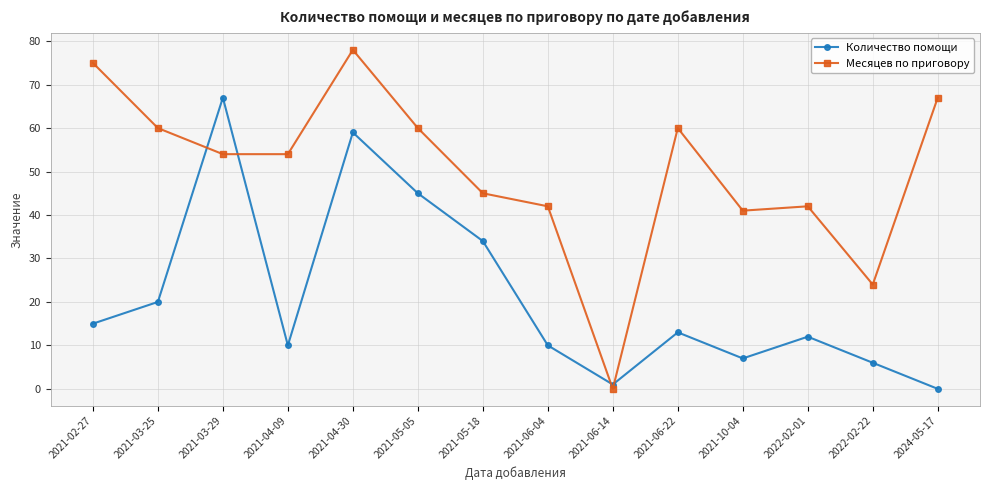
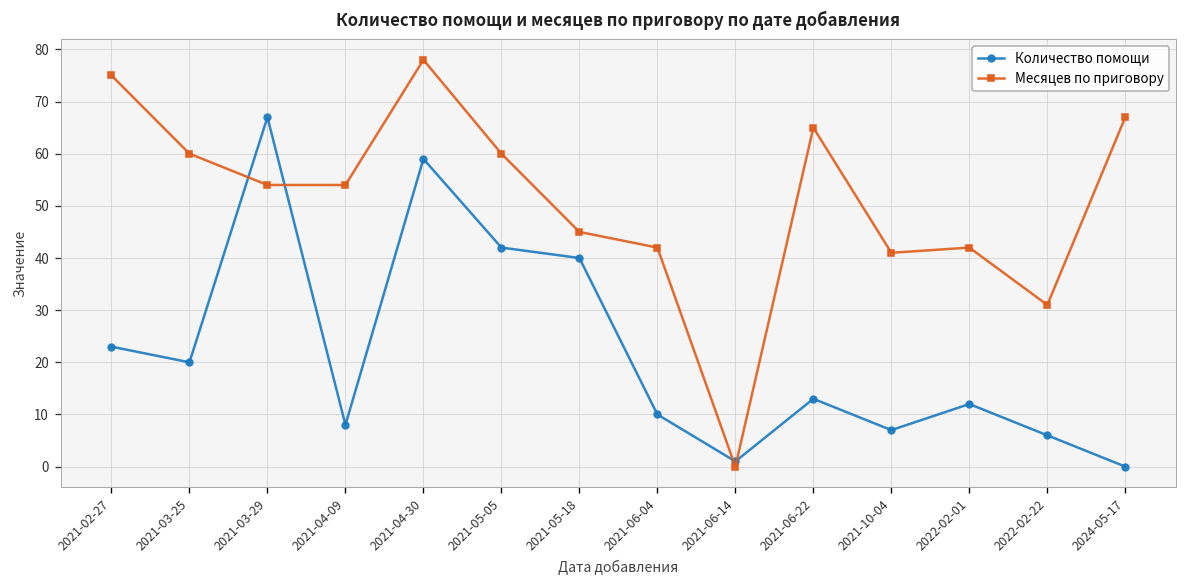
  {
    "Количество помощи": {
-     "2021-02-27": 15,
+     "2021-02-27": 23,
      "2021-03-25": 20,
      "2021-03-29": 67,
-     "2021-04-09": 10,
+     "2021-04-09": 8,
      "2021-04-30": 59,
-     "2021-05-05": 45,
-     "2021-05-18": 34,
+     "2021-05-05": 42,
+     "2021-05-18": 40,
      "2021-06-04": 10,
      "2021-06-14": 1,
      "2021-06-22": 13,
      "2021-10-04": 7,
      "2022-02-01": 12,
      "2022-02-22": 6,
      "2024-05-17": 0
    },
    "Месяцев по приговору": {
      "2021-02-27": 75,
      "2021-03-25": 60,
      "2021-03-29": 54,
      "2021-04-09": 54,
      "2021-04-30": 78,
      "2021-05-05": 60,
      "2021-05-18": 45,
      "2021-06-04": 42,
      "2021-06-14": 0,
-     "2021-06-22": 60,
+     "2021-06-22": 65,
      "2021-10-04": 41,
      "2022-02-01": 42,
-     "2022-02-22": 24,
+     "2022-02-22": 31,
      "2024-05-17": 67
    }
  }
